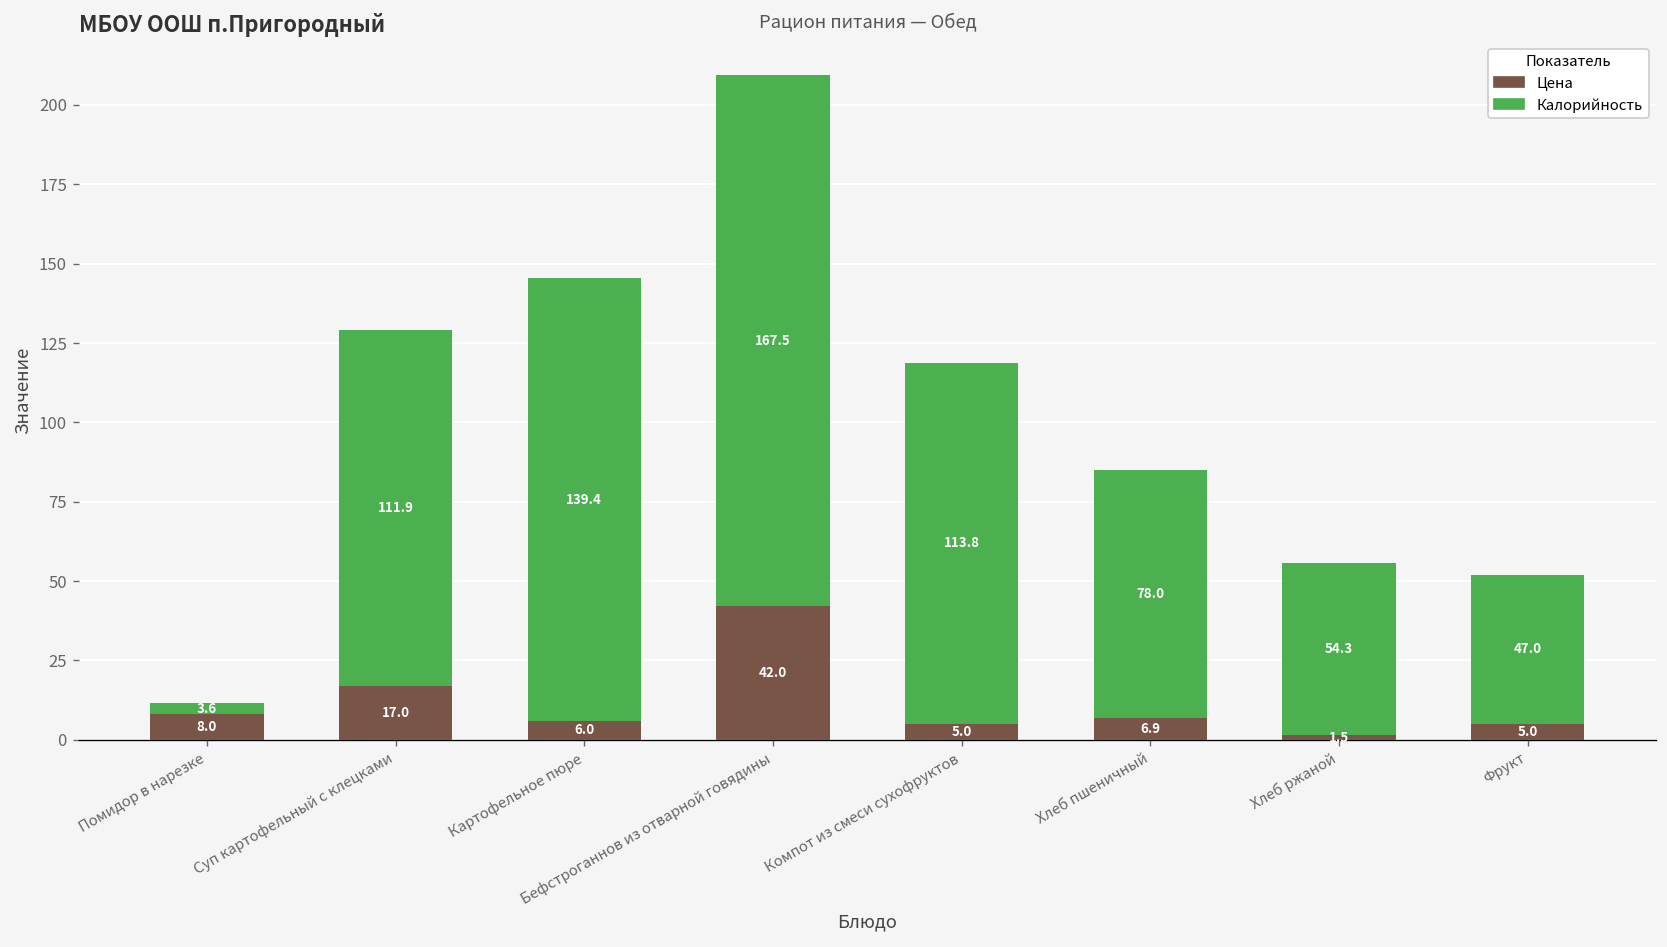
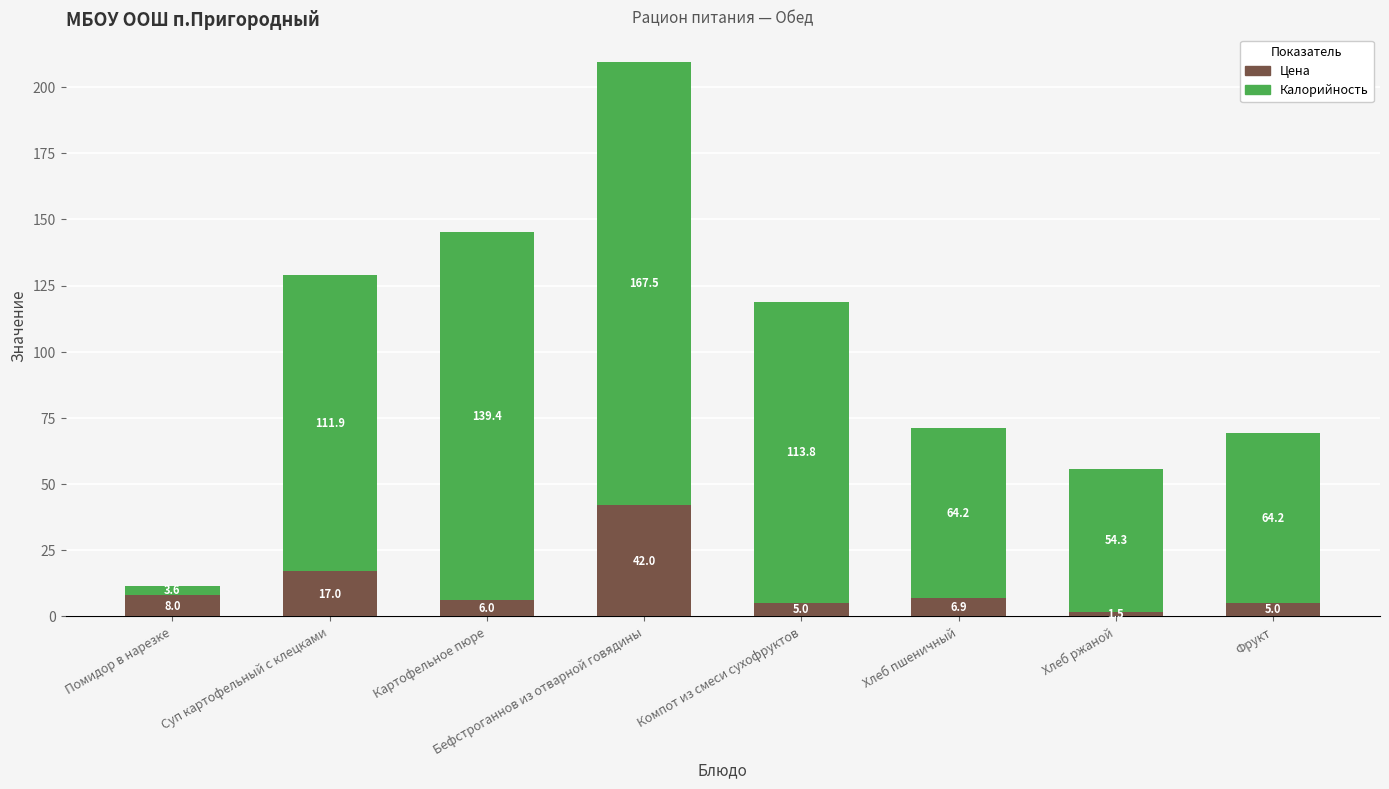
  {
    "Цена": {
      "Помидор в нарезке": 8.0,
      "Суп картофельный с клецками": 17.0,
      "Картофельное пюре": 6.0,
      "Бефстроганнов из отварной говядины": 42.0,
      "Компот из смеси сухофруктов": 5.0,
      "Хлеб пшеничный": 6.9,
      "Хлеб ржаной": 1.5,
      "Фрукт": 5.0
    },
    "Калорийность": {
      "Помидор в нарезке": 3.6,
      "Суп картофельный с клецками": 111.9,
      "Картофельное пюре": 139.4,
      "Бефстроганнов из отварной говядины": 167.5,
      "Компот из смеси сухофруктов": 113.8,
-     "Хлеб пшеничный": 78.0,
+     "Хлеб пшеничный": 64.2,
      "Хлеб ржаной": 54.3,
-     "Фрукт": 47.0
+     "Фрукт": 64.2
    }
  }
